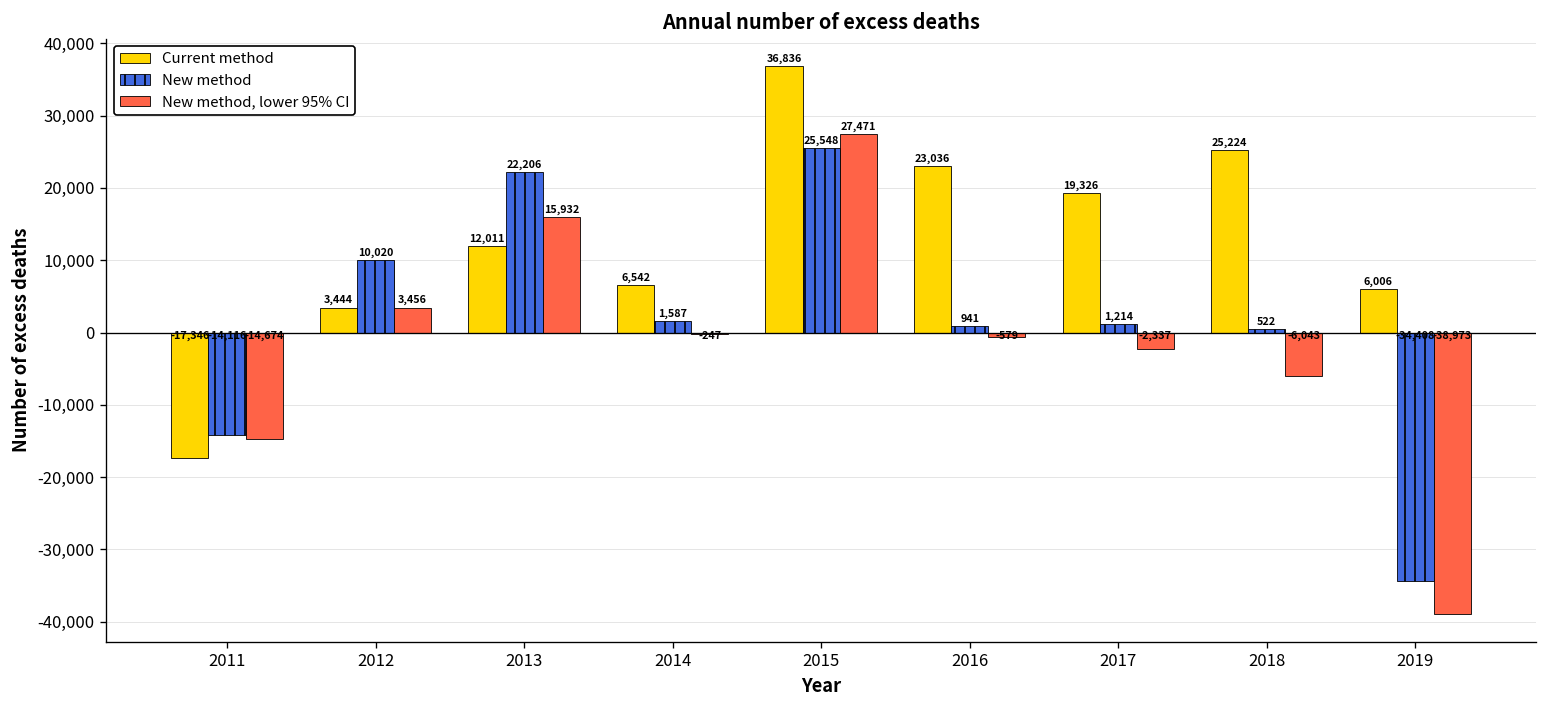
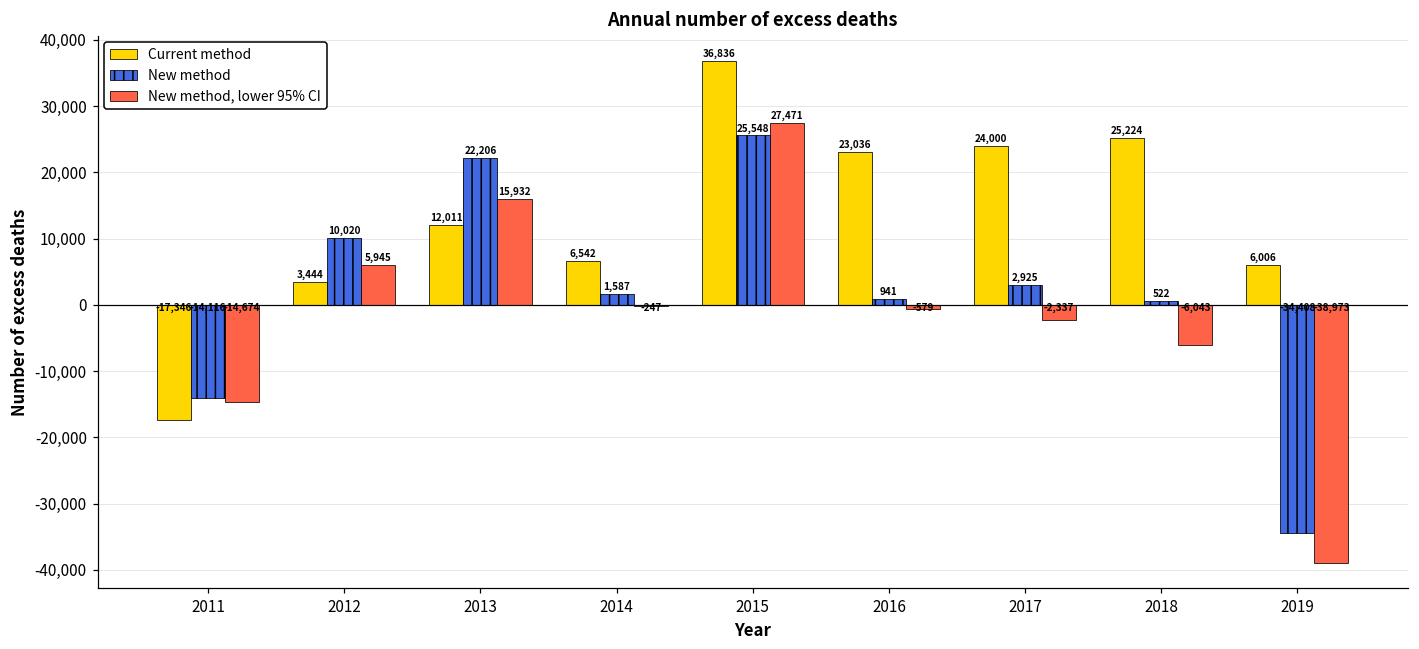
  {
    "Current method": {
      "2011": "-17,346",
      "2012": "3,444",
      "2013": "12,011",
      "2014": "6,542",
      "2015": "36,836",
      "2016": "23,036",
-     "2017": "19,326",
+     "2017": "24,000",
      "2018": "25,224",
      "2019": "6,006"
    },
    "New method": {
      "2011": "-14,116",
      "2012": "10,020",
      "2013": "22,206",
      "2014": "1,587",
      "2015": "25,548",
      "2016": "941",
-     "2017": "1,214",
+     "2017": "2,925",
      "2018": "522",
      "2019": "-34,408"
    },
    "New method, lower 95% CI": {
      "2011": "-14,674",
-     "2012": "3,456",
+     "2012": "5,945",
      "2013": "15,932",
      "2014": "-247",
      "2015": "27,471",
      "2016": "-579",
      "2017": "-2,337",
      "2018": "-6,043",
      "2019": "-38,973"
    }
  }
